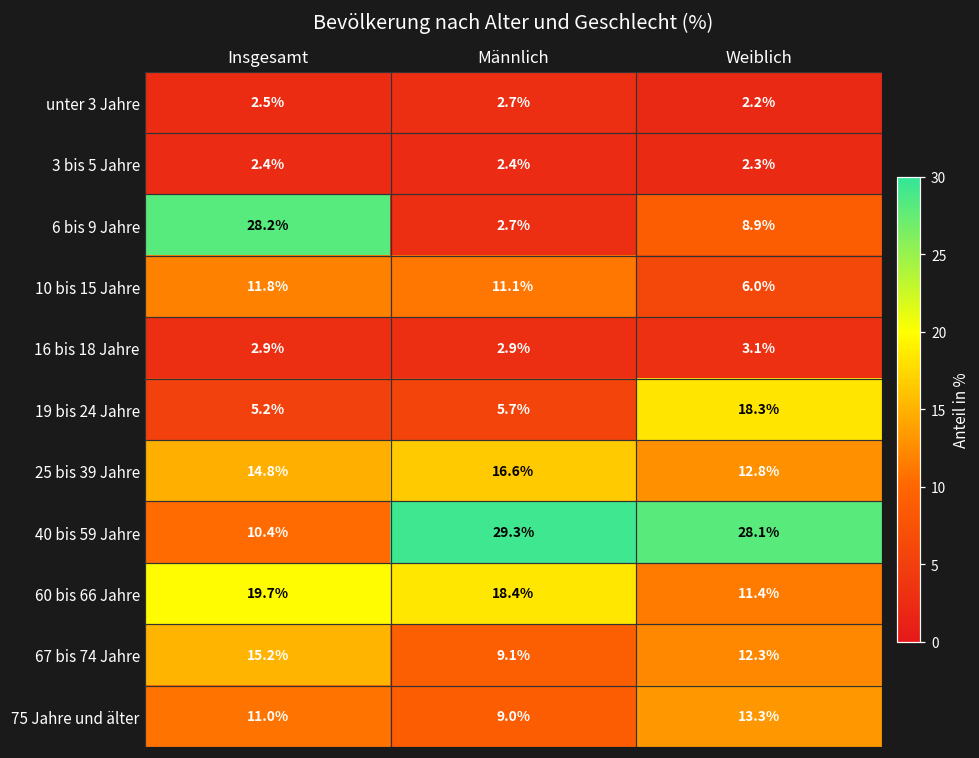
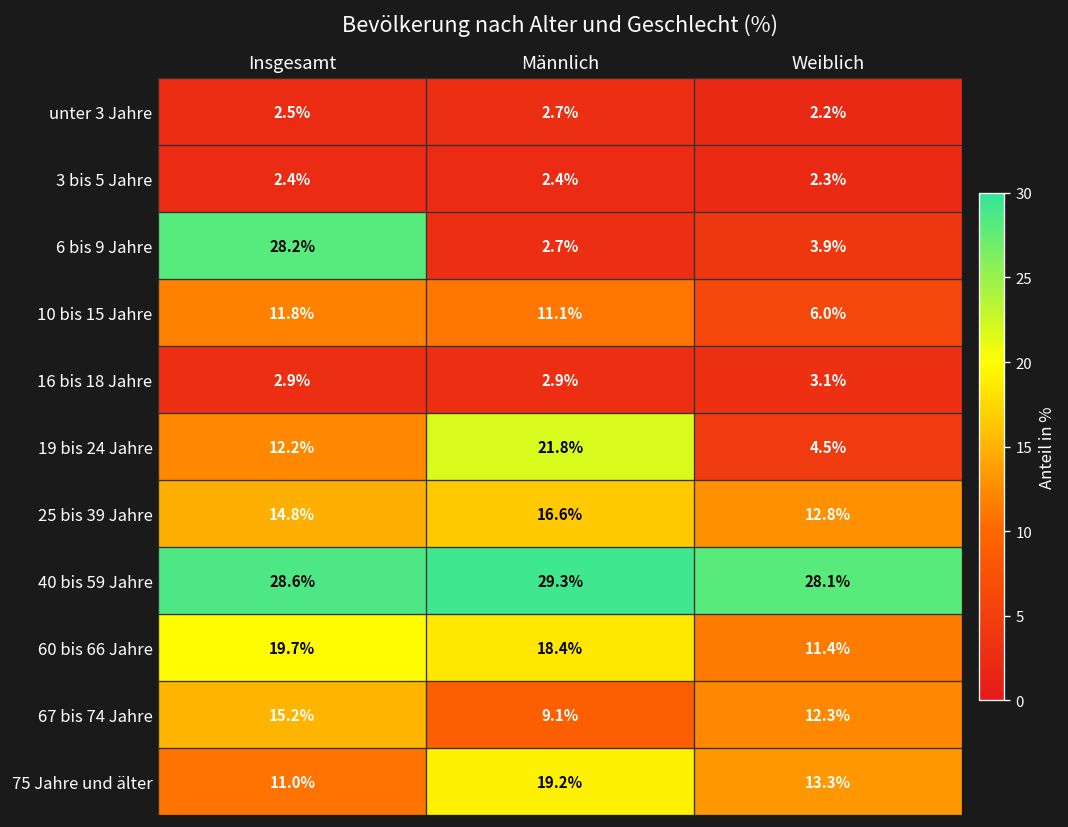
  {
    "unter 3 Jahre": {
      "Insgesamt": "2.5%",
      "Männlich": "2.7%",
      "Weiblich": "2.2%"
    },
    "3 bis 5 Jahre": {
      "Insgesamt": "2.4%",
      "Männlich": "2.4%",
      "Weiblich": "2.3%"
    },
    "6 bis 9 Jahre": {
      "Insgesamt": "28.2%",
      "Männlich": "2.7%",
-     "Weiblich": "8.9%"
+     "Weiblich": "3.9%"
    },
    "10 bis 15 Jahre": {
      "Insgesamt": "11.8%",
      "Männlich": "11.1%",
      "Weiblich": "6.0%"
    },
    "16 bis 18 Jahre": {
      "Insgesamt": "2.9%",
      "Männlich": "2.9%",
      "Weiblich": "3.1%"
    },
    "19 bis 24 Jahre": {
-     "Insgesamt": "5.2%",
-     "Männlich": "5.7%",
-     "Weiblich": "18.3%"
+     "Insgesamt": "12.2%",
+     "Männlich": "21.8%",
+     "Weiblich": "4.5%"
    },
    "25 bis 39 Jahre": {
      "Insgesamt": "14.8%",
      "Männlich": "16.6%",
      "Weiblich": "12.8%"
    },
    "40 bis 59 Jahre": {
-     "Insgesamt": "10.4%",
+     "Insgesamt": "28.6%",
      "Männlich": "29.3%",
      "Weiblich": "28.1%"
    },
    "60 bis 66 Jahre": {
      "Insgesamt": "19.7%",
      "Männlich": "18.4%",
      "Weiblich": "11.4%"
    },
    "67 bis 74 Jahre": {
      "Insgesamt": "15.2%",
      "Männlich": "9.1%",
      "Weiblich": "12.3%"
    },
    "75 Jahre und älter": {
      "Insgesamt": "11.0%",
-     "Männlich": "9.0%",
+     "Männlich": "19.2%",
      "Weiblich": "13.3%"
    }
  }
